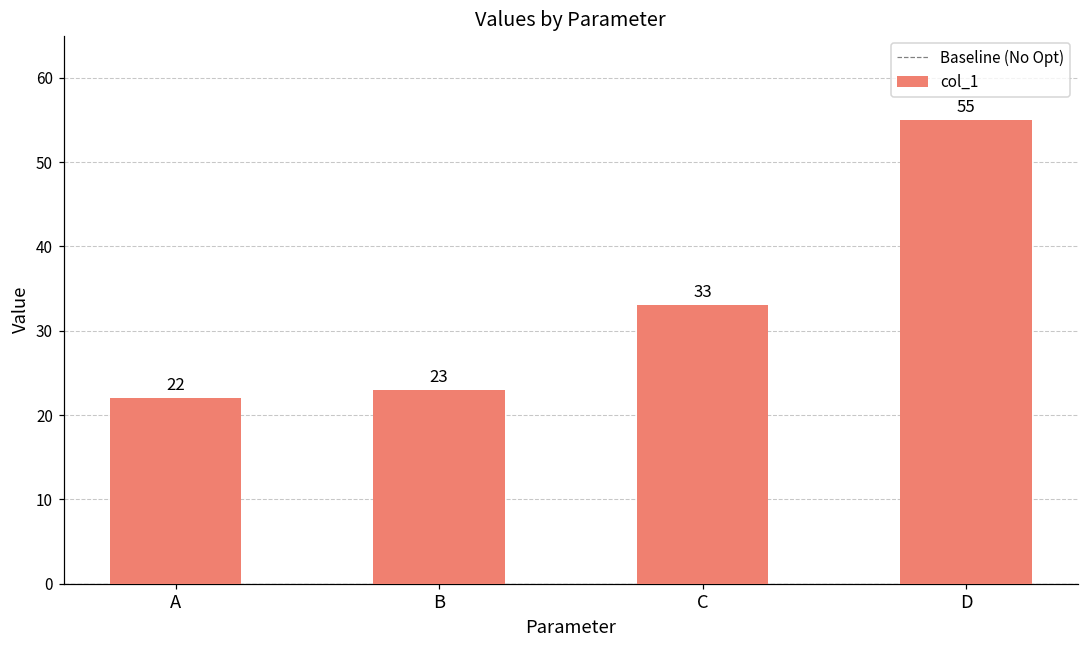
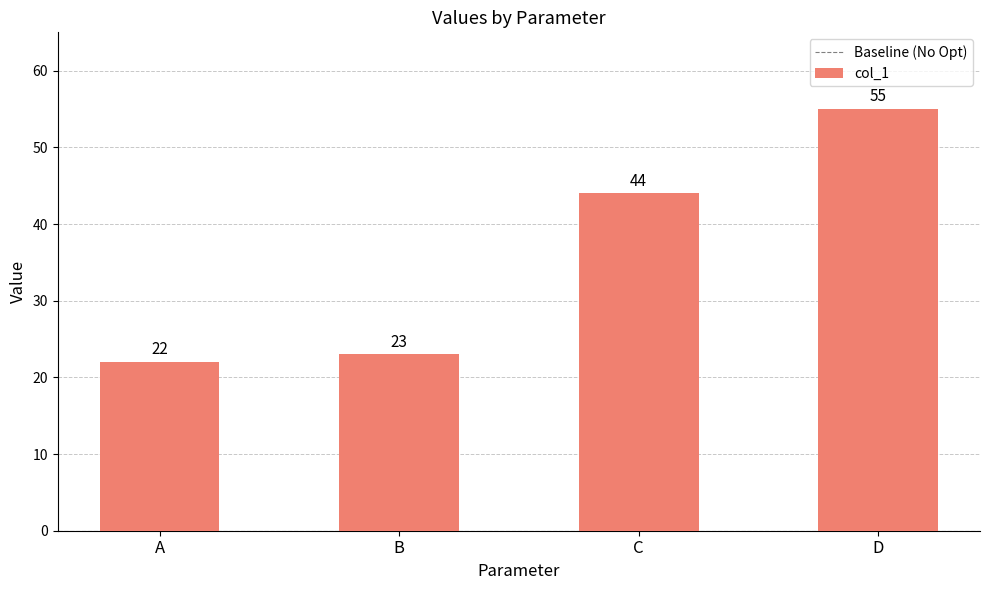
  {
    "A": 22,
    "B": 23,
-   "C": 33,
+   "C": 44,
    "D": 55
  }
